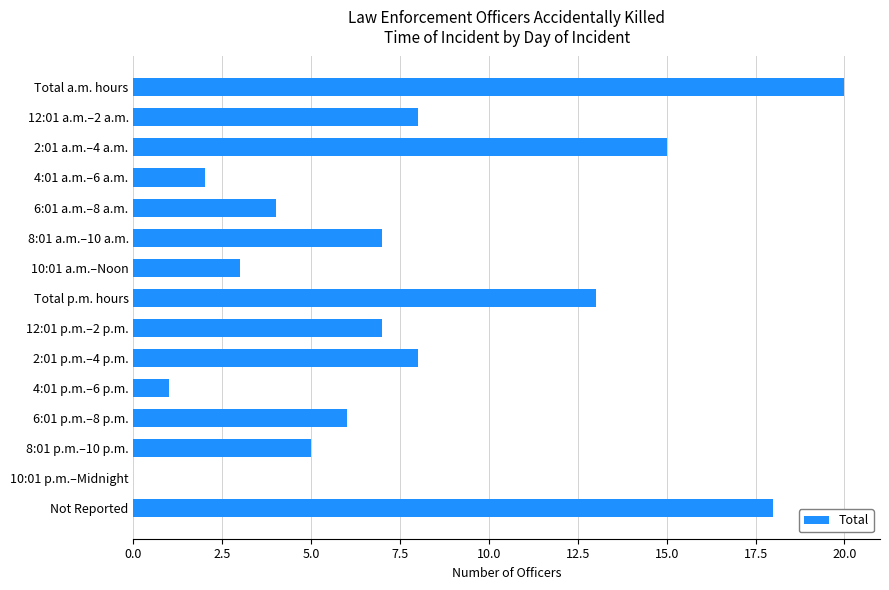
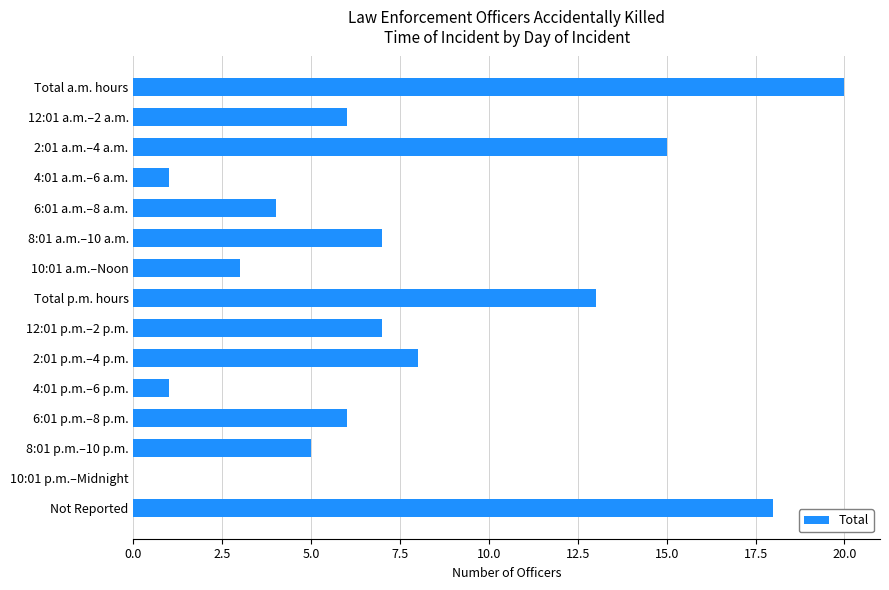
  {
    "Total a.m. hours": 20,
-   "12:01 a.m.–2 a.m.": 8,
+   "12:01 a.m.–2 a.m.": 6,
    "2:01 a.m.–4 a.m.": 15,
-   "4:01 a.m.–6 a.m.": 2,
+   "4:01 a.m.–6 a.m.": 1,
    "6:01 a.m.–8 a.m.": 4,
    "8:01 a.m.–10 a.m.": 7,
    "10:01 a.m.–Noon": 3,
    "Total p.m. hours": 13,
    "12:01 p.m.–2 p.m.": 7,
    "2:01 p.m.–4 p.m.": 8,
    "4:01 p.m.–6 p.m.": 1,
    "6:01 p.m.–8 p.m.": 6,
    "8:01 p.m.–10 p.m.": 5,
    "10:01 p.m.–Midnight": 0,
    "Not Reported": 18
  }
